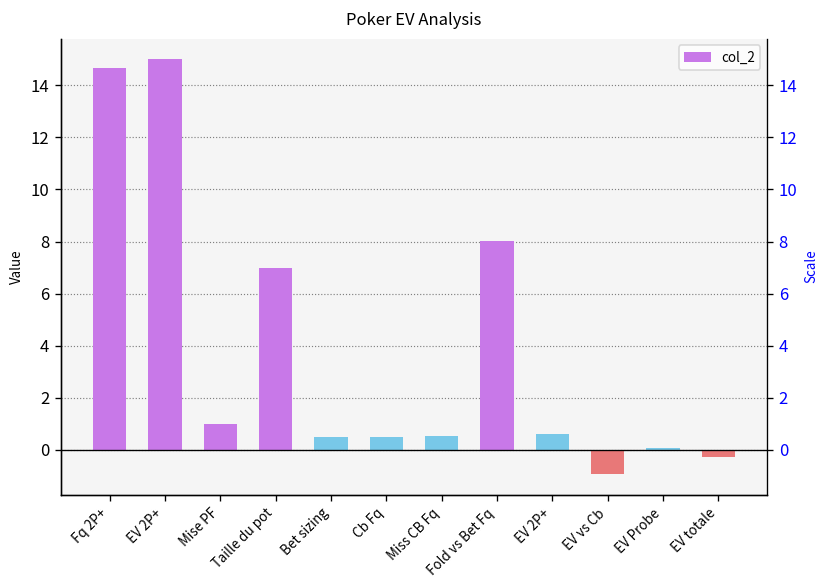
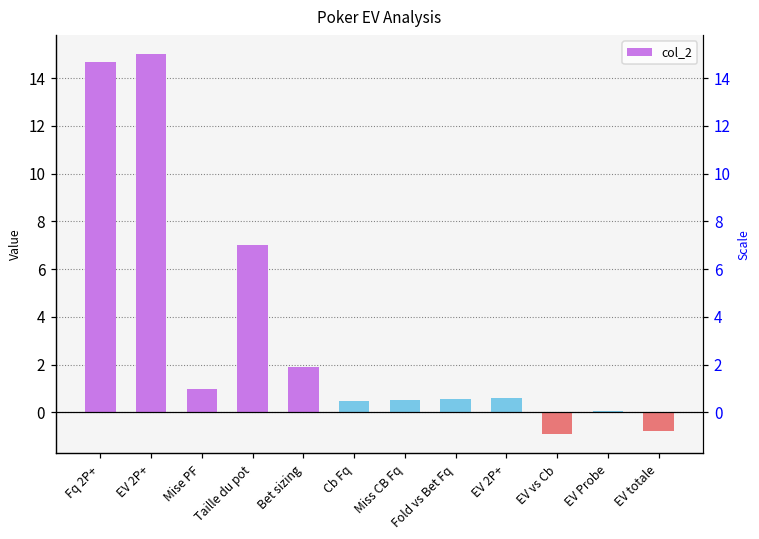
  {
    "Fq 2P+": 14.7,
    "Mise PF": 1.0,
    "Taille du pot": 7.0,
-   "Bet sizing": 0.5,
+   "Bet sizing": 1.9,
    "Cb Fq": 0.5,
    "Miss CB Fq": 0.5,
-   "Fold vs Bet Fq": 8.0,
+   "Fold vs Bet Fq": 0.6,
    "EV vs Cb": -0.9,
-   "EV totale": -0.3
+   "EV totale": -0.8
  }
